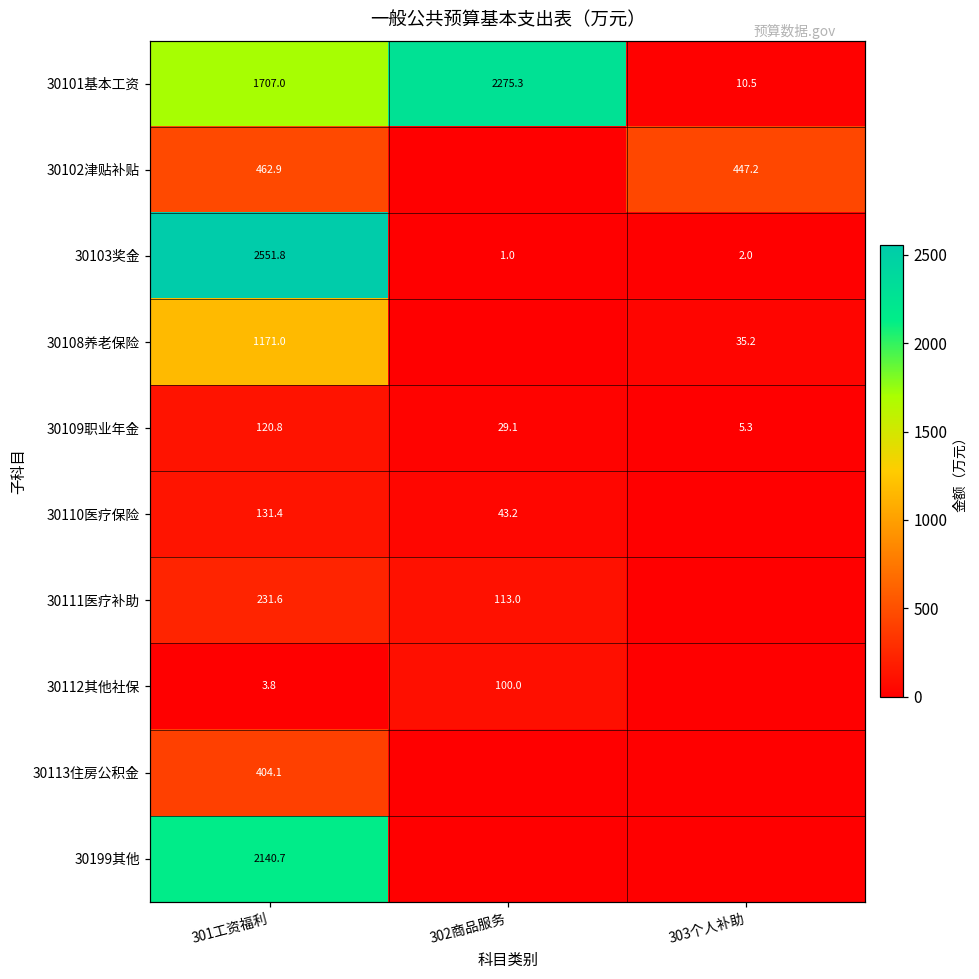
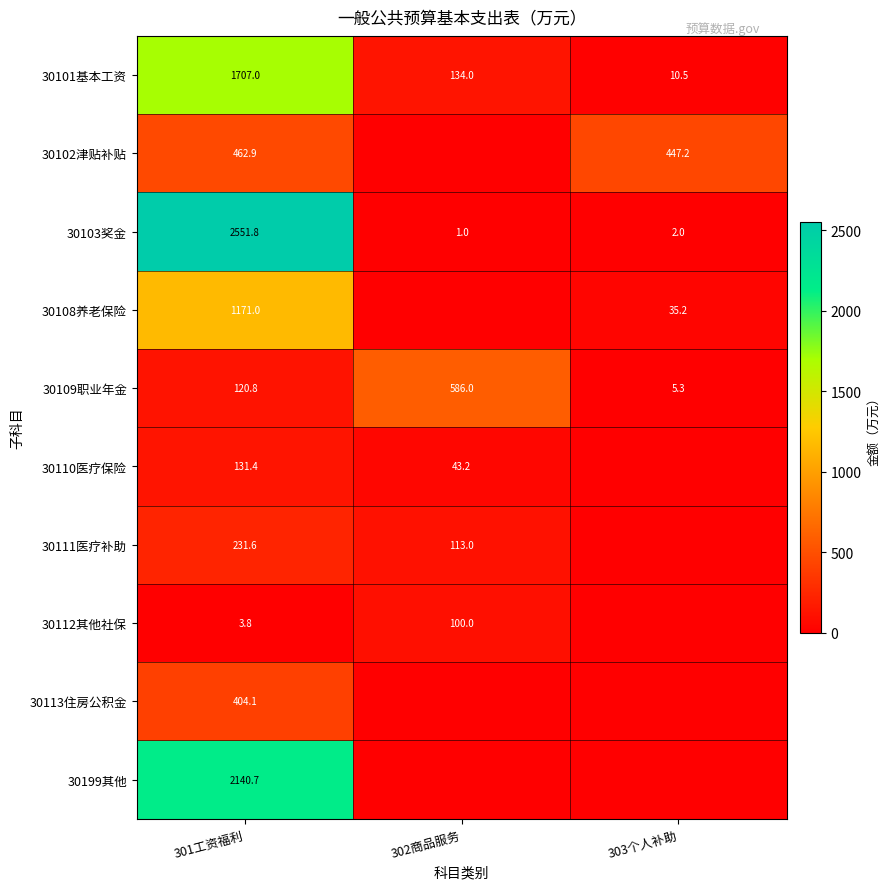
  {
    "30101基本工资": {
      "301工资福利": 1707.0,
-     "302商品服务": 2275.3,
+     "302商品服务": 134.0,
      "303个人补助": 10.5
    },
    "30102津贴补贴": {
      "301工资福利": 462.9,
      "303个人补助": 447.2
    },
    "30103奖金": {
      "301工资福利": 2551.8,
      "302商品服务": 1.0,
      "303个人补助": 2.0
    },
    "30108养老保险": {
      "301工资福利": 1171.0,
      "303个人补助": 35.2
    },
    "30109职业年金": {
      "301工资福利": 120.8,
-     "302商品服务": 29.1,
+     "302商品服务": 586.0,
      "303个人补助": 5.3
    },
    "30110医疗保险": {
      "301工资福利": 131.4,
      "302商品服务": 43.2
    },
    "30111医疗补助": {
      "301工资福利": 231.6,
      "302商品服务": 113.0
    },
    "30112其他社保": {
      "301工资福利": 3.8,
      "302商品服务": 100.0
    },
    "30113住房公积金": {
      "301工资福利": 404.1
    },
    "30199其他": {
      "301工资福利": 2140.7
    }
  }
